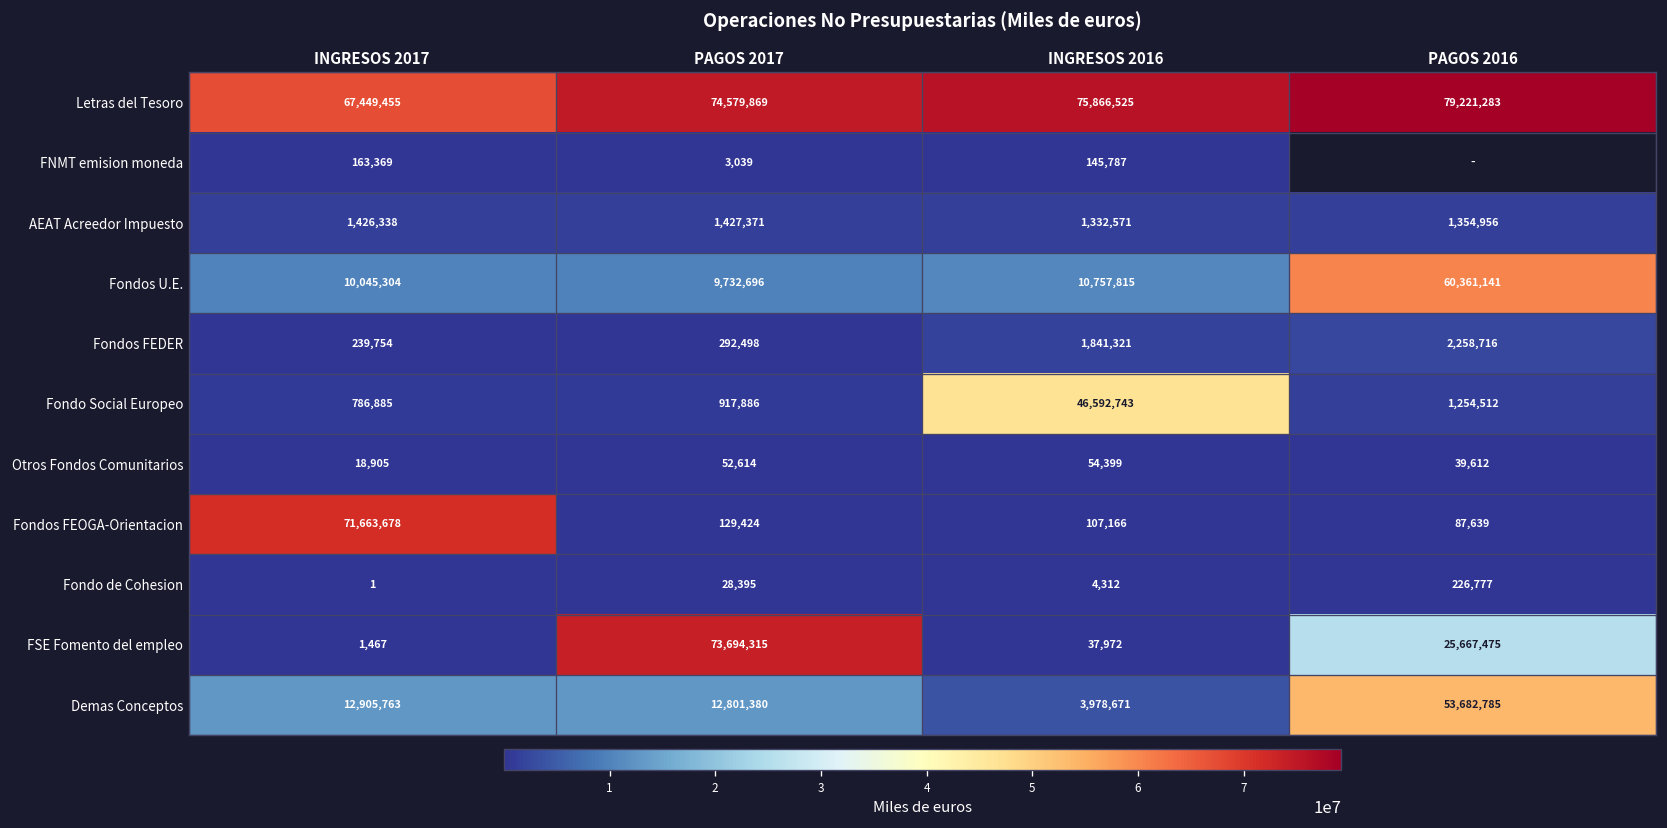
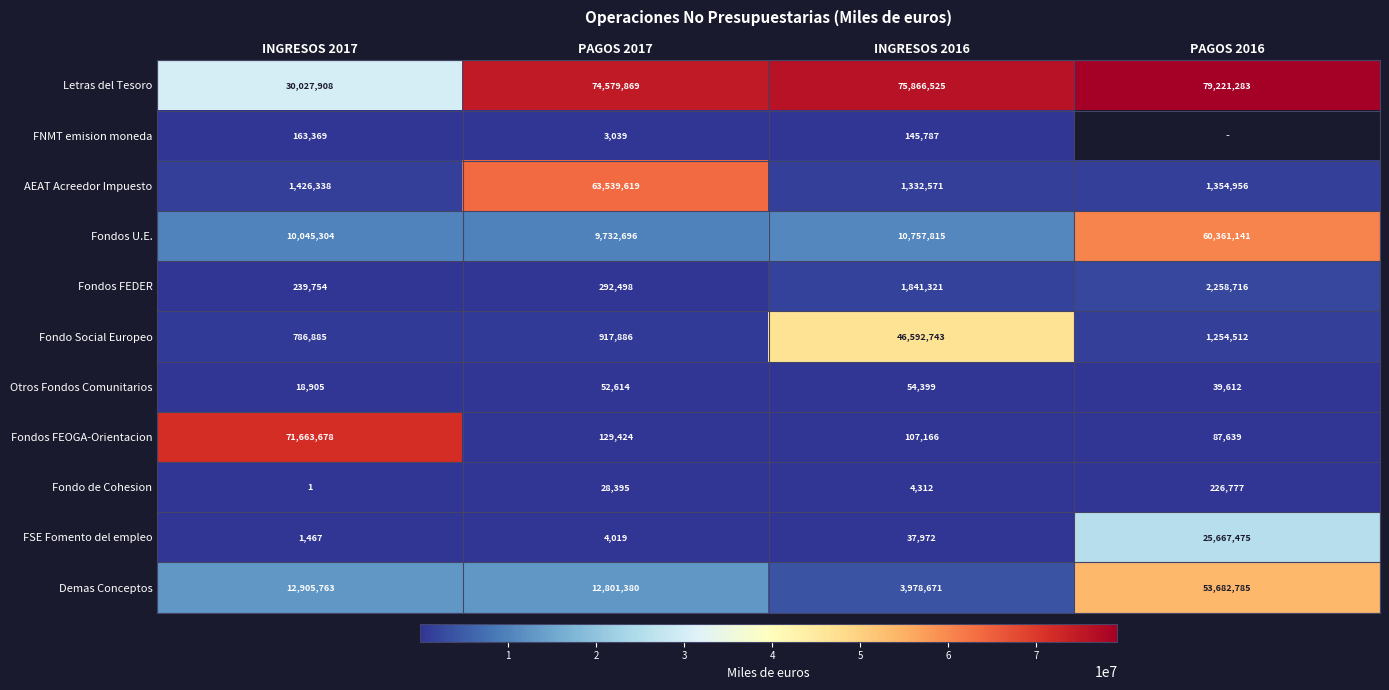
  {
    "Letras del Tesoro": {
-     "INGRESOS 2017": "67,449,455",
+     "INGRESOS 2017": "30,027,908",
      "PAGOS 2017": "74,579,869",
      "INGRESOS 2016": "75,866,525",
      "PAGOS 2016": "79,221,283"
    },
    "FNMT emision moneda": {
      "INGRESOS 2017": "163,369",
      "PAGOS 2017": "3,039",
      "INGRESOS 2016": "145,787"
    },
    "AEAT Acreedor Impuesto": {
      "INGRESOS 2017": "1,426,338",
-     "PAGOS 2017": "1,427,371",
+     "PAGOS 2017": "63,539,619",
      "INGRESOS 2016": "1,332,571",
      "PAGOS 2016": "1,354,956"
    },
    "Fondos U.E.": {
      "INGRESOS 2017": "10,045,304",
      "PAGOS 2017": "9,732,696",
      "INGRESOS 2016": "10,757,815",
      "PAGOS 2016": "60,361,141"
    },
    "Fondos FEDER": {
      "INGRESOS 2017": "239,754",
      "PAGOS 2017": "292,498",
      "INGRESOS 2016": "1,841,321",
      "PAGOS 2016": "2,258,716"
    },
    "Fondo Social Europeo": {
      "INGRESOS 2017": "786,885",
      "PAGOS 2017": "917,886",
      "INGRESOS 2016": "46,592,743",
      "PAGOS 2016": "1,254,512"
    },
    "Otros Fondos Comunitarios": {
      "INGRESOS 2017": "18,905",
      "PAGOS 2017": "52,614",
      "INGRESOS 2016": "54,399",
      "PAGOS 2016": "39,612"
    },
    "Fondos FEOGA-Orientacion": {
      "INGRESOS 2017": "71,663,678",
      "PAGOS 2017": "129,424",
      "INGRESOS 2016": "107,166",
      "PAGOS 2016": "87,639"
    },
    "Fondo de Cohesion": {
      "INGRESOS 2017": "1",
      "PAGOS 2017": "28,395",
      "INGRESOS 2016": "4,312",
      "PAGOS 2016": "226,777"
    },
    "FSE Fomento del empleo": {
      "INGRESOS 2017": "1,467",
-     "PAGOS 2017": "73,694,315",
+     "PAGOS 2017": "4,019",
      "INGRESOS 2016": "37,972",
      "PAGOS 2016": "25,667,475"
    },
    "Demas Conceptos": {
      "INGRESOS 2017": "12,905,763",
      "PAGOS 2017": "12,801,380",
      "INGRESOS 2016": "3,978,671",
      "PAGOS 2016": "53,682,785"
    }
  }
